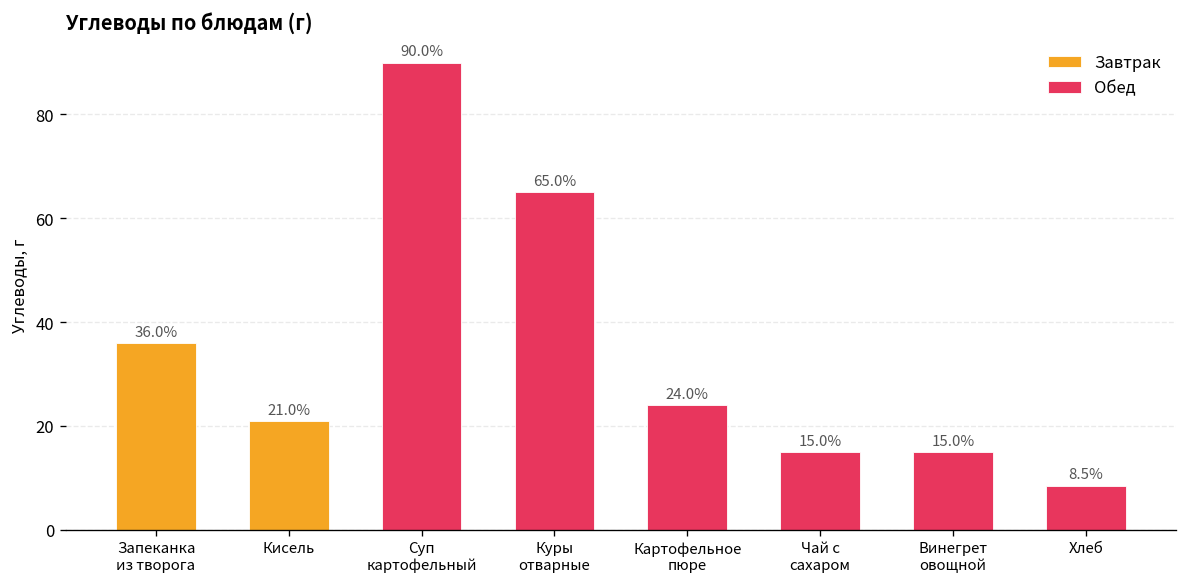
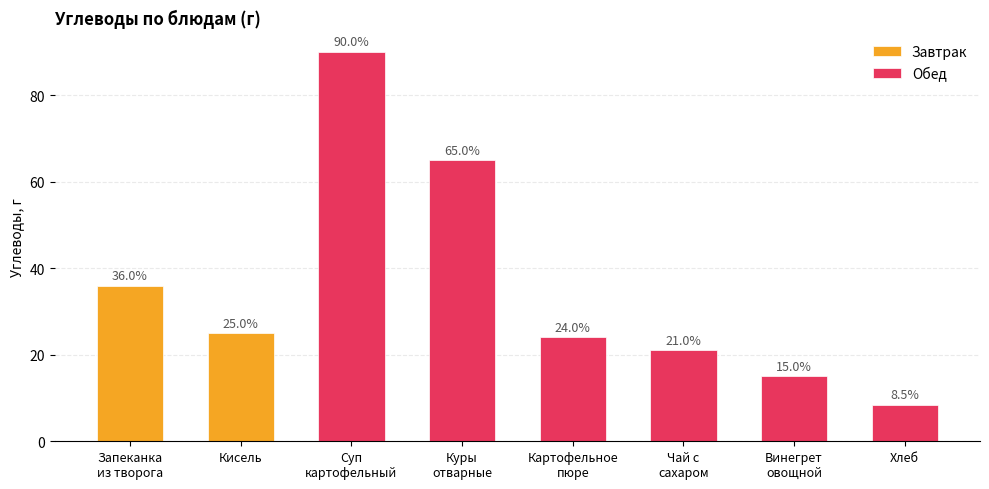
  {
    "Завтрак": {
      "Запеканка из творога": "36.0%",
-     "Кисель": "21.0%"
+     "Кисель": "25.0%"
    },
    "Обед": {
      "Суп картофельный": "90.0%",
      "Куры отварные": "65.0%",
      "Картофельное пюре": "24.0%",
-     "Чай с сахаром": "15.0%",
+     "Чай с сахаром": "21.0%",
      "Винегрет овощной": "15.0%",
      "Хлеб": "8.5%"
    }
  }
